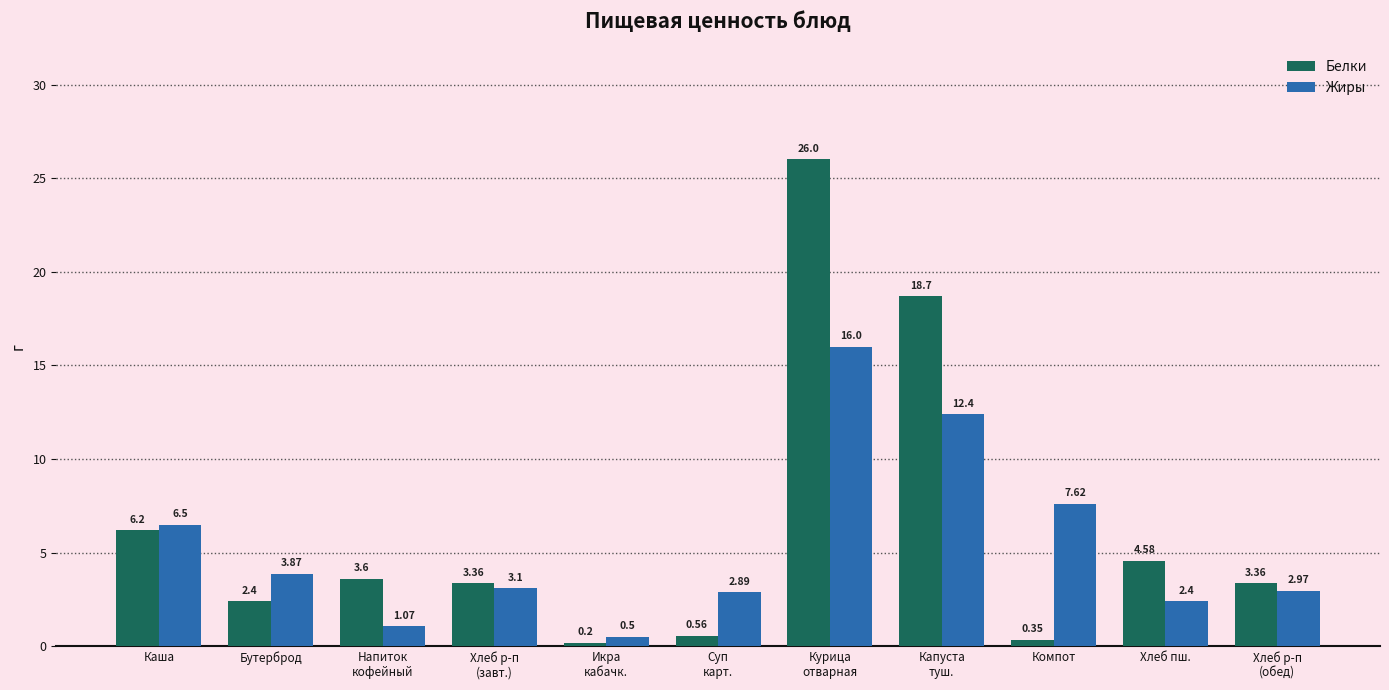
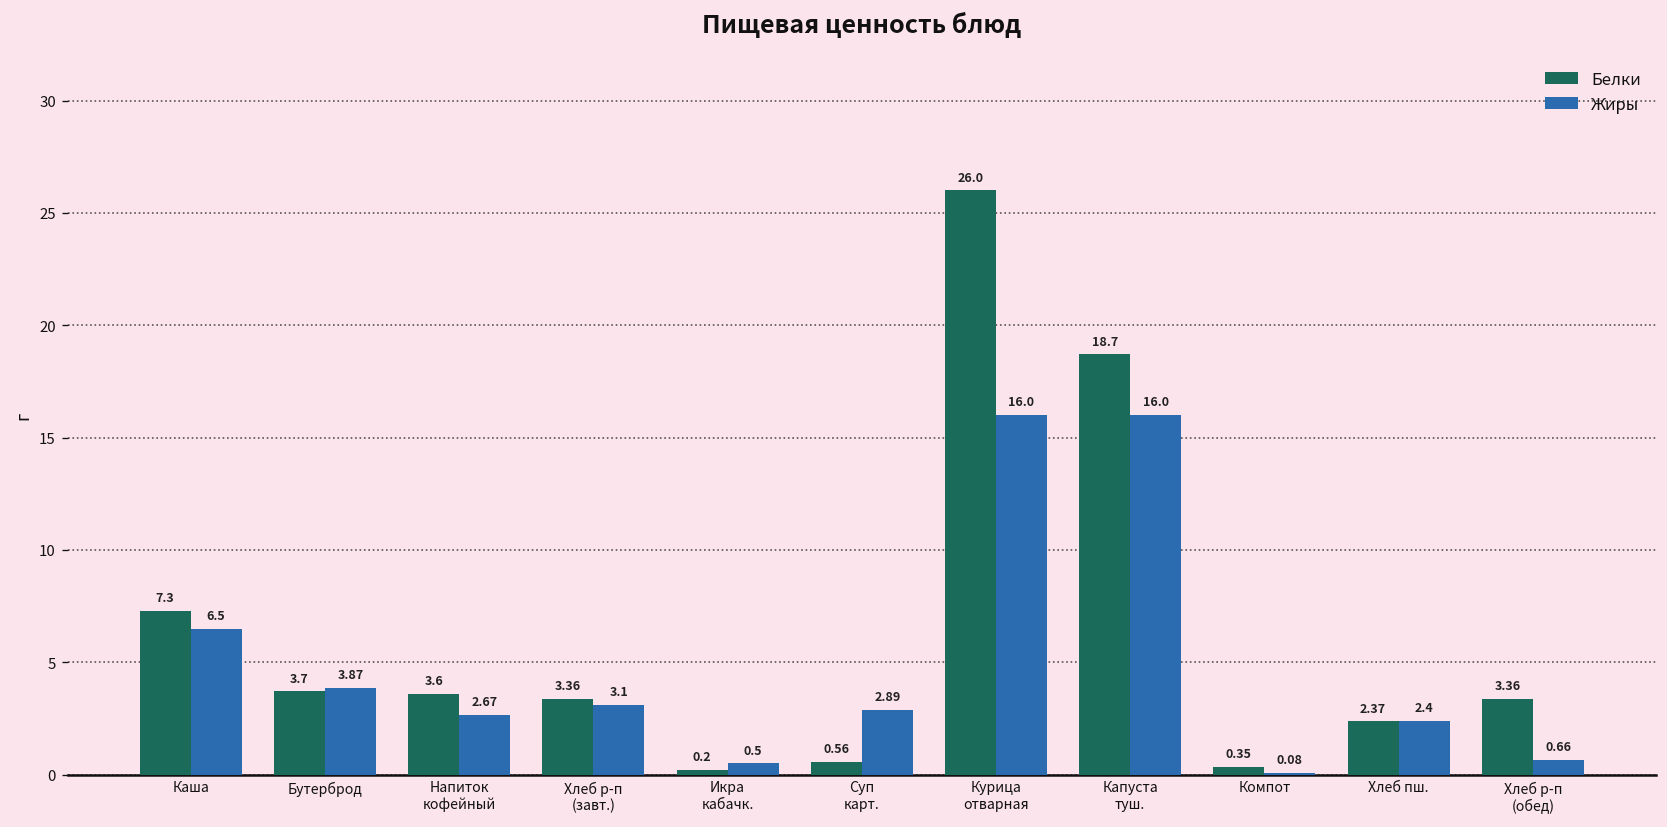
  {
    "Белки": {
-     "Каша": 6.2,
-     "Бутерброд": 2.4,
+     "Каша": 7.3,
+     "Бутерброд": 3.7,
      "Напиток кофейный": 3.6,
      "Хлеб р-п (завт.)": 3.36,
      "Икра кабачк.": 0.2,
      "Суп карт.": 0.56,
      "Курица отварная": 26.0,
      "Капуста туш.": 18.7,
      "Компот": 0.35,
-     "Хлеб пш.": 4.58,
+     "Хлеб пш.": 2.37,
      "Хлеб р-п (обед)": 3.36
    },
    "Жиры": {
      "Каша": 6.5,
      "Бутерброд": 3.87,
-     "Напиток кофейный": 1.07,
+     "Напиток кофейный": 2.67,
      "Хлеб р-п (завт.)": 3.1,
      "Икра кабачк.": 0.5,
      "Суп карт.": 2.89,
      "Курица отварная": 16.0,
-     "Капуста туш.": 12.4,
-     "Компот": 7.62,
+     "Капуста туш.": 16.0,
+     "Компот": 0.08,
      "Хлеб пш.": 2.4,
-     "Хлеб р-п (обед)": 2.97
+     "Хлеб р-п (обед)": 0.66
    }
  }
